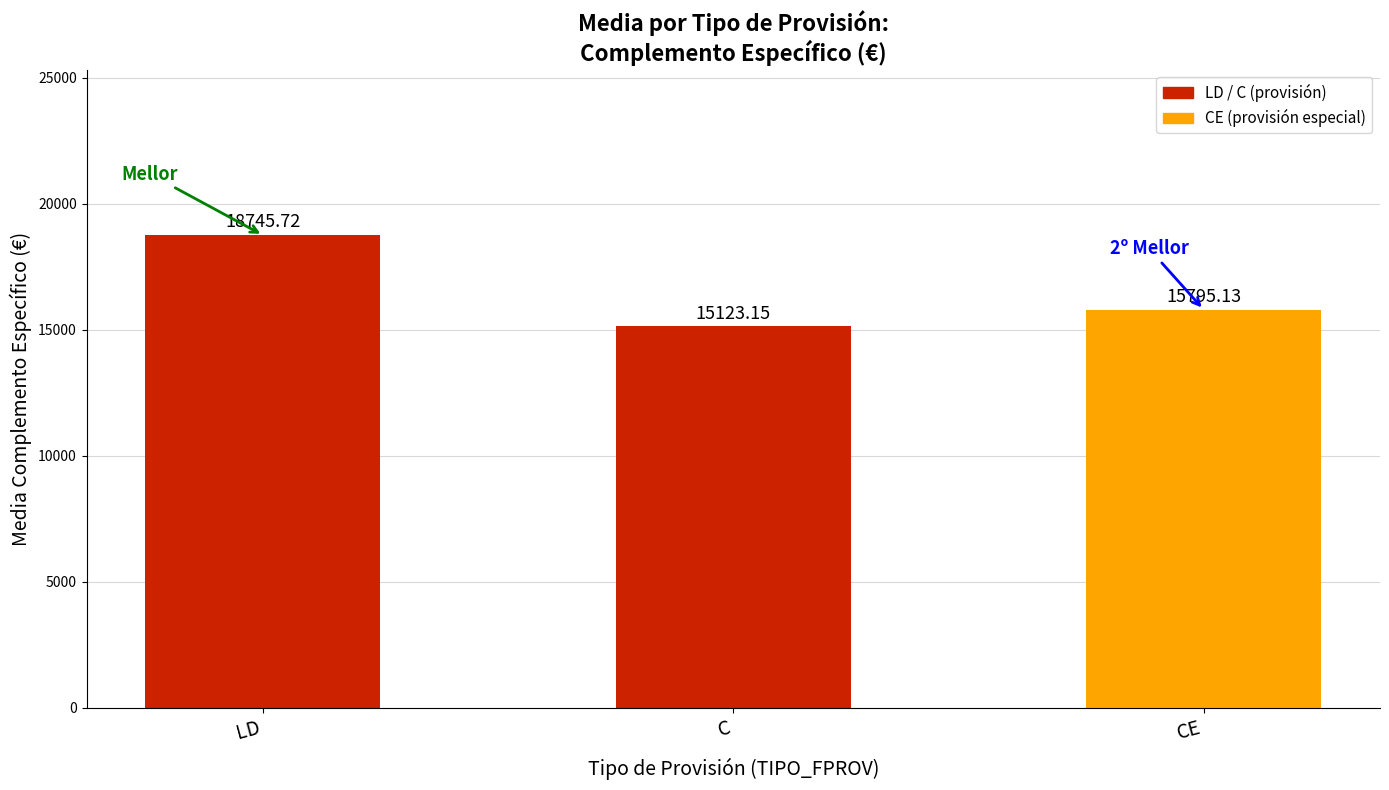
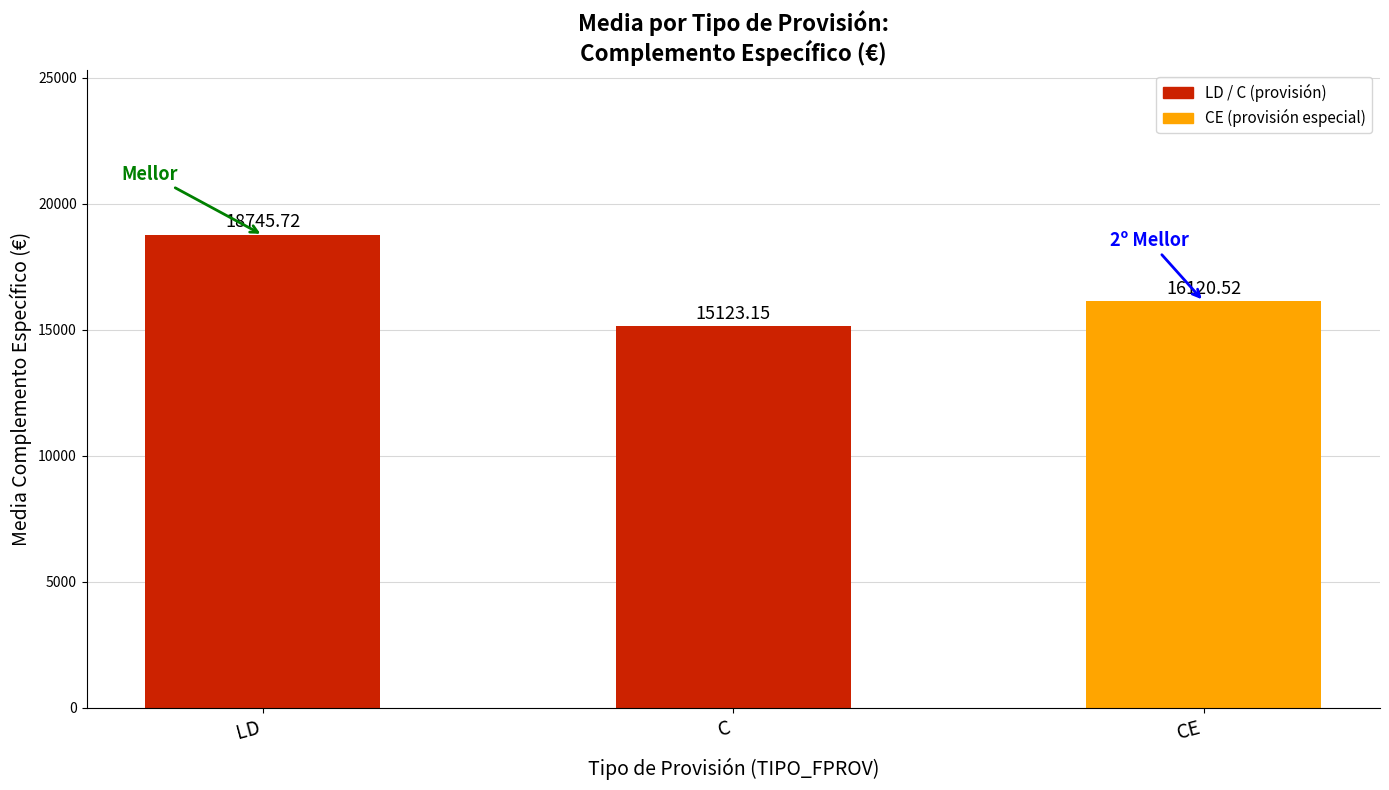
  {
    "C": 15123.15,
-   "CE": 15795.13
+   "CE": 16120.52
  }
